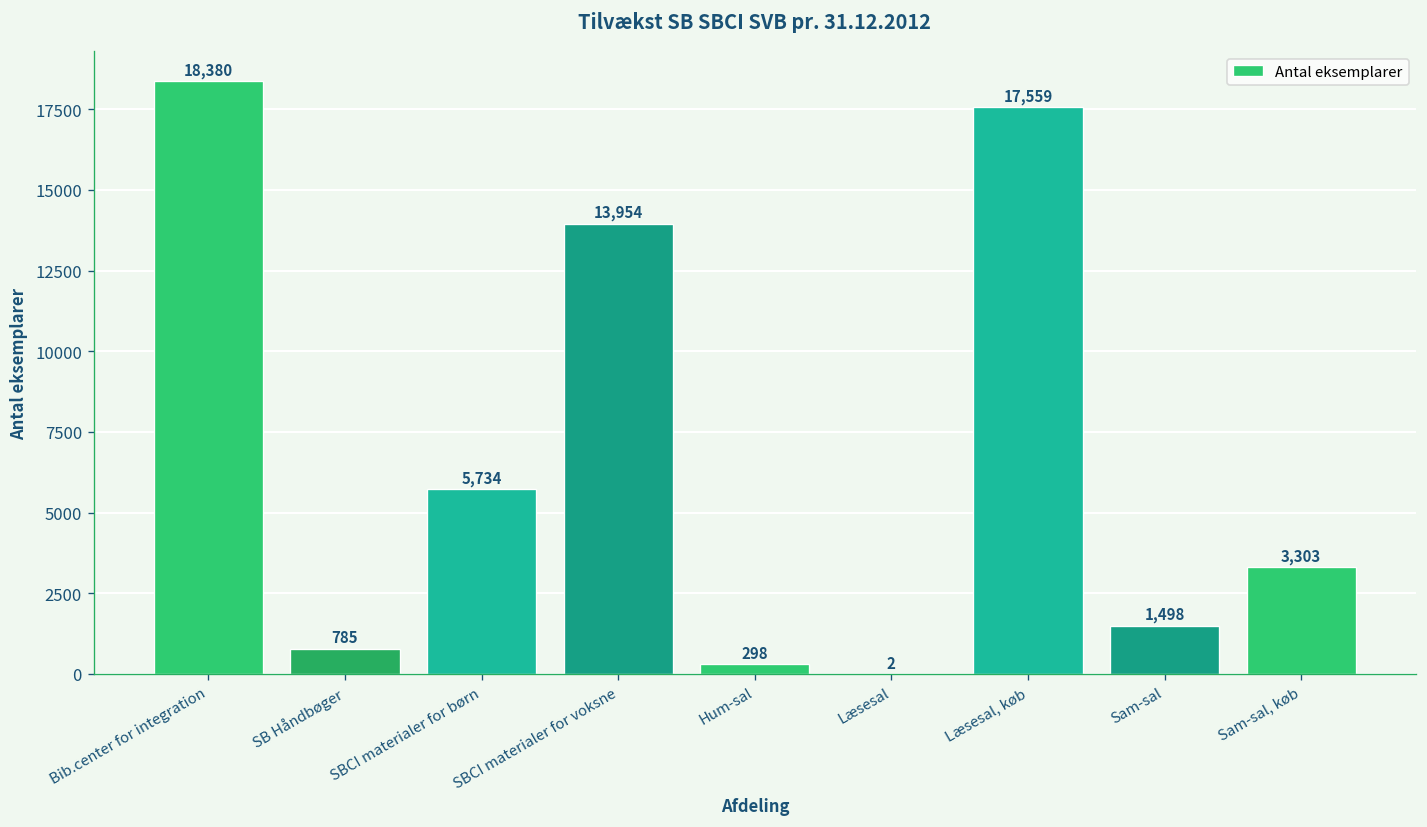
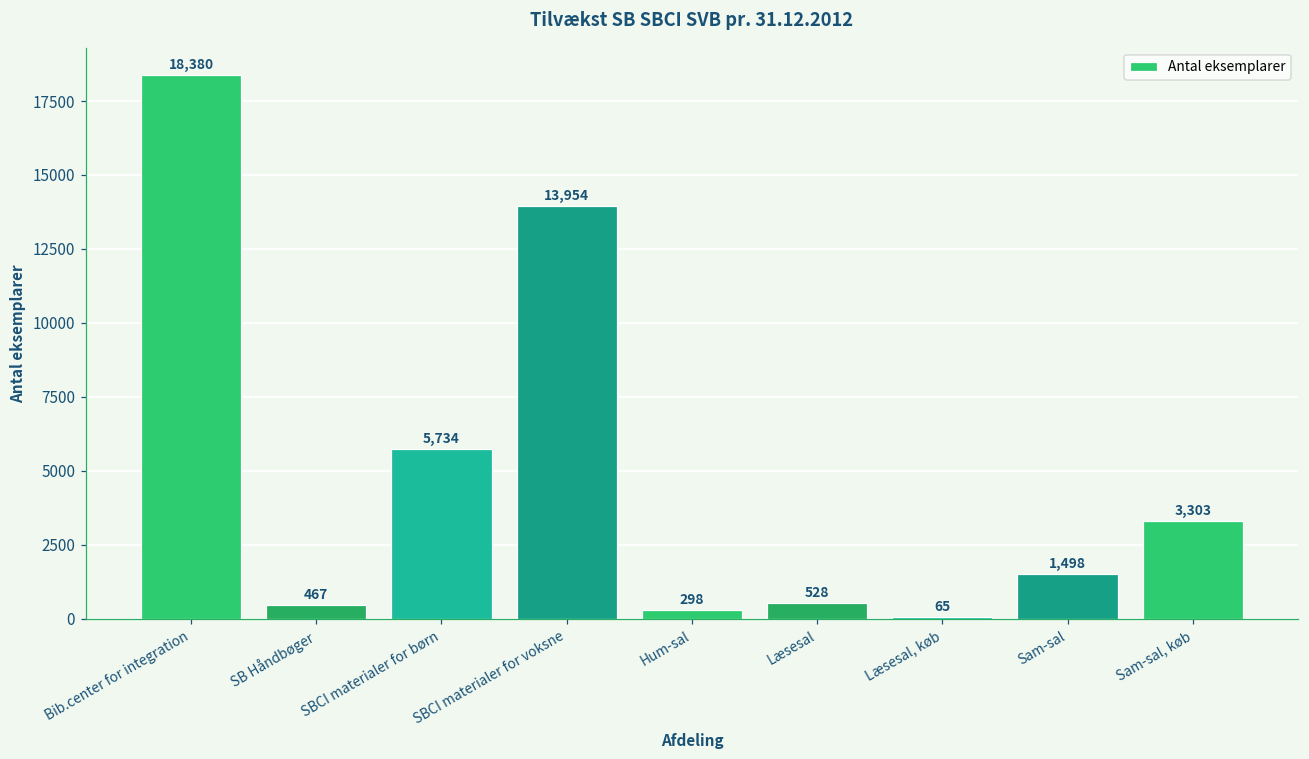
  {
    "Bib.center for integration": "18,380",
-   "SB Håndbøger": "785",
+   "SB Håndbøger": "467",
    "SBCI materialer for børn": "5,734",
    "SBCI materialer for voksne": "13,954",
    "Hum-sal": "298",
-   "Læsesal": "2",
-   "Læsesal, køb": "17,559",
+   "Læsesal": "528",
+   "Læsesal, køb": "65",
    "Sam-sal": "1,498",
    "Sam-sal, køb": "3,303"
  }
